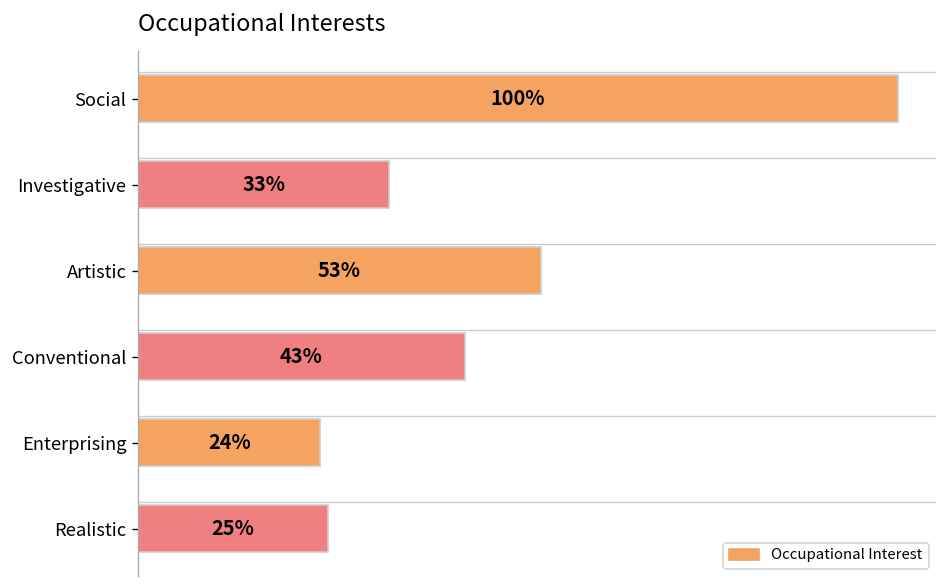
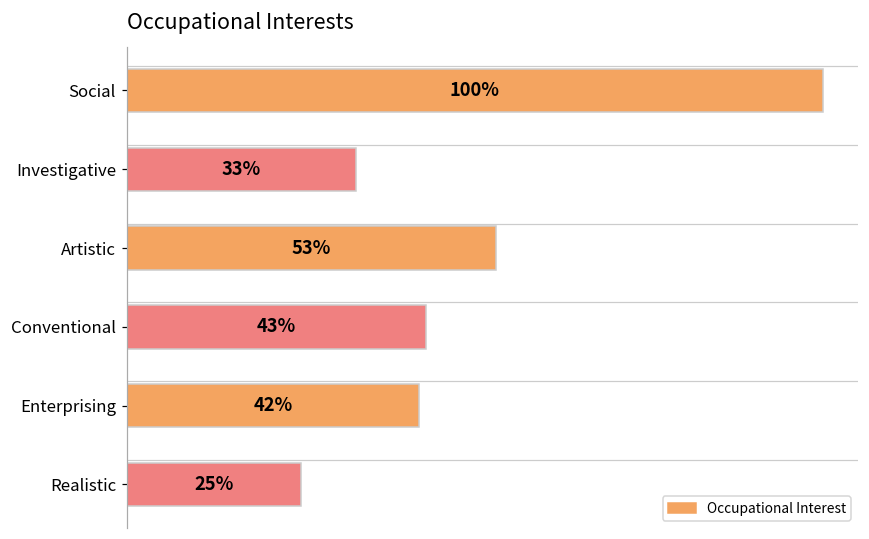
  {
    "Social": "100%",
    "Investigative": "33%",
    "Artistic": "53%",
    "Conventional": "43%",
-   "Enterprising": "24%",
+   "Enterprising": "42%",
    "Realistic": "25%"
  }
